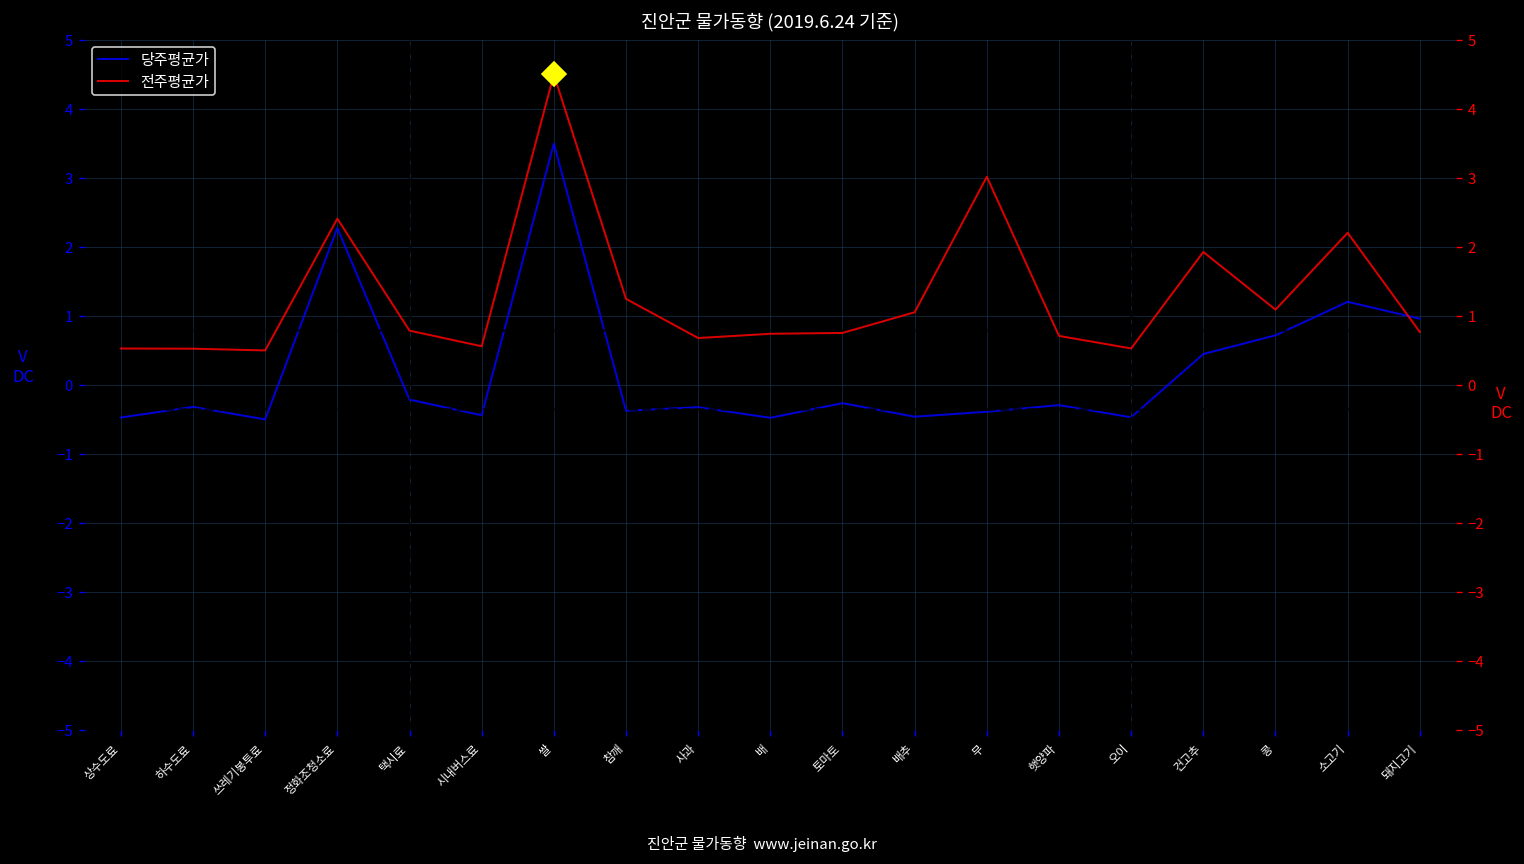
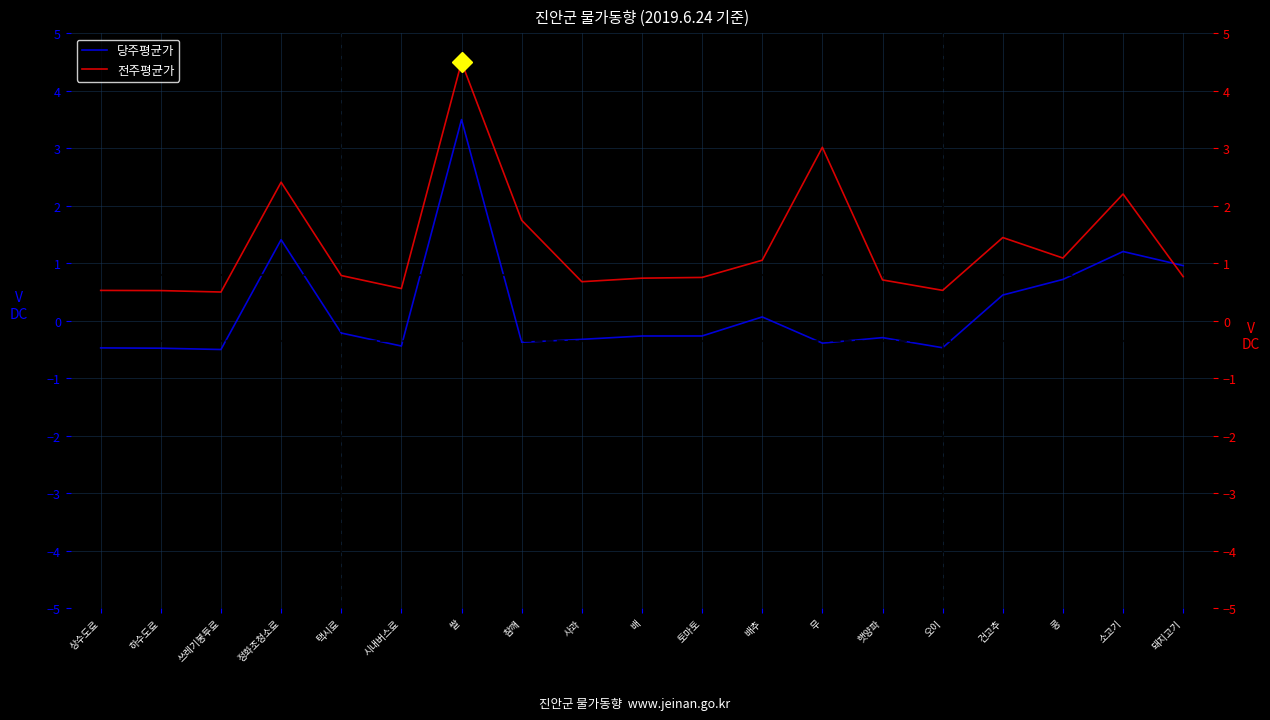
  {
    "당주평균가": {
      "상수도료": -0.5,
-     "하수도료": -0.3,
+     "하수도료": -0.5,
      "쓰레기봉투료": -0.5,
-     "정화조청소료": 2.3,
+     "정화조청소료": 1.4,
      "택시료": -0.2,
      "시내버스료": -0.4,
      "쌀": 3.5,
      "참깨": -0.4,
      "사과": -0.3,
-     "배": -0.5,
+     "배": -0.3,
      "토마토": -0.3,
-     "배추": -0.5,
+     "배추": 0.1,
      "무": -0.4,
      "햇양파": -0.3,
      "오이": -0.5,
      "건고추": 0.4,
      "콩": 0.7,
      "소고기": 1.2,
      "돼지고기": 1.0
    },
    "전주평균가": {
      "상수도료": 0.5,
      "하수도료": 0.5,
      "쓰레기봉투료": 0.5,
      "정화조청소료": 2.4,
      "택시료": 0.8,
      "시내버스료": 0.6,
-     "참깨": 1.2,
+     "참깨": 1.7,
      "사과": 0.7,
      "배": 0.7,
      "토마토": 0.8,
      "배추": 1.1,
      "무": 3.0,
      "햇양파": 0.7,
      "오이": 0.5,
-     "건고추": 1.9,
+     "건고추": 1.4,
      "콩": 1.1,
      "소고기": 2.2,
      "돼지고기": 0.8
    }
  }
